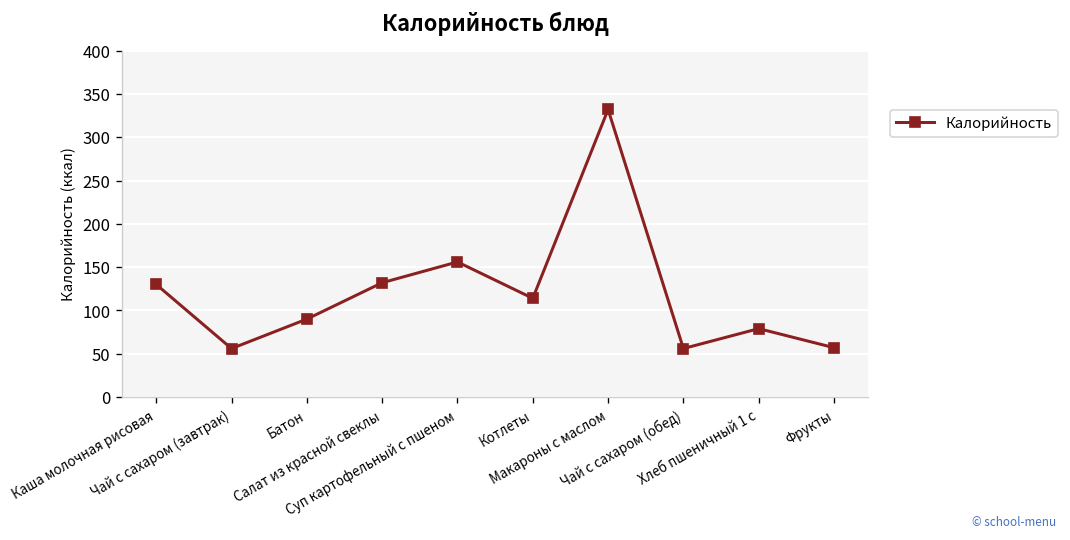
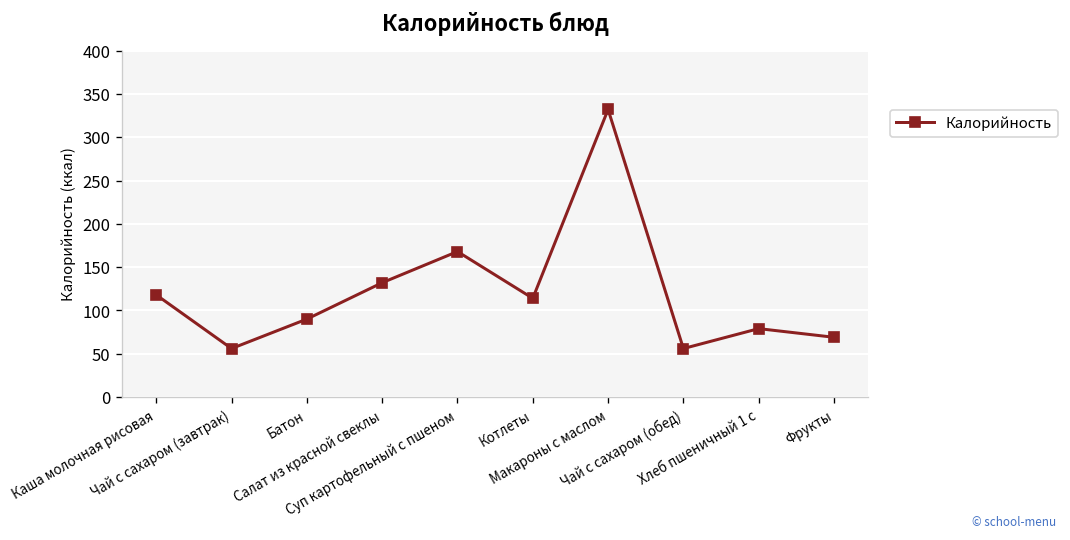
  {
-   "Каша молочная рисовая": 130,
+   "Каша молочная рисовая": 120,
    "Чай с сахаром (завтрак)": 60,
    "Батон": 90,
    "Салат из красной свеклы": 130,
-   "Суп картофельный с пшеном": 160,
+   "Суп картофельный с пшеном": 170,
    "Котлеты": 110,
    "Макароны с маслом": 330,
    "Чай с сахаром (обед)": 60,
    "Хлеб пшеничный 1 с": 80,
-   "Фрукты": 60
+   "Фрукты": 70
  }
